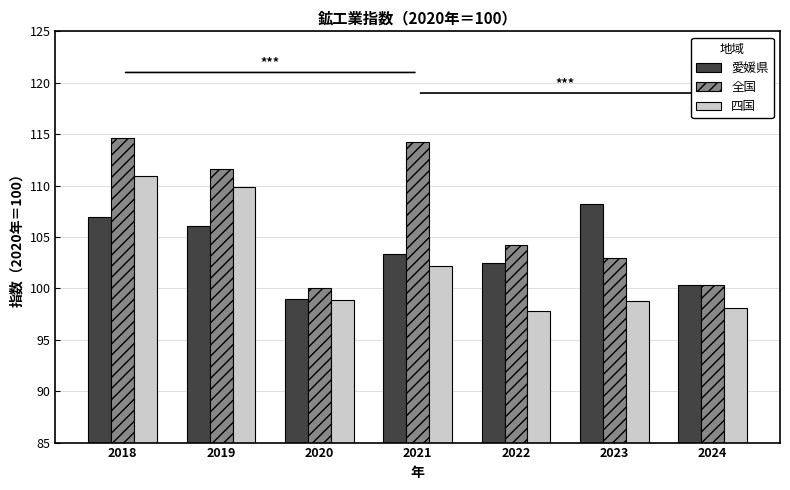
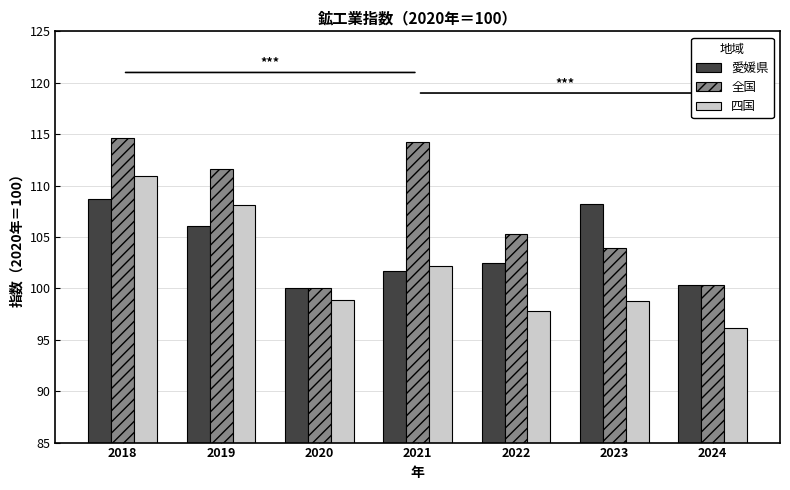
  {
    "愛媛県": {
-     "2018": 106.9,
+     "2018": 108.7,
      "2019": 106.1,
-     "2020": 99,
-     "2021": 103.3,
+     "2020": 100,
+     "2021": 101.7,
      "2022": 102.5,
      "2023": 108.2,
      "2024": 100.3
    },
    "全国": {
      "2018": 114.6,
      "2019": 111.6,
      "2020": 100.0,
      "2021": 114.2,
-     "2022": 104.2,
-     "2023": 103.0,
+     "2022": 105.3,
+     "2023": 103.9,
      "2024": 100.3
    },
    "四国": {
      "2018": 110.9,
-     "2019": 109.9,
+     "2019": 108.1,
      "2020": 98.9,
      "2021": 102.2,
      "2022": 97.8,
      "2023": 98.8,
-     "2024": 98.1
+     "2024": 96.1
    }
  }
